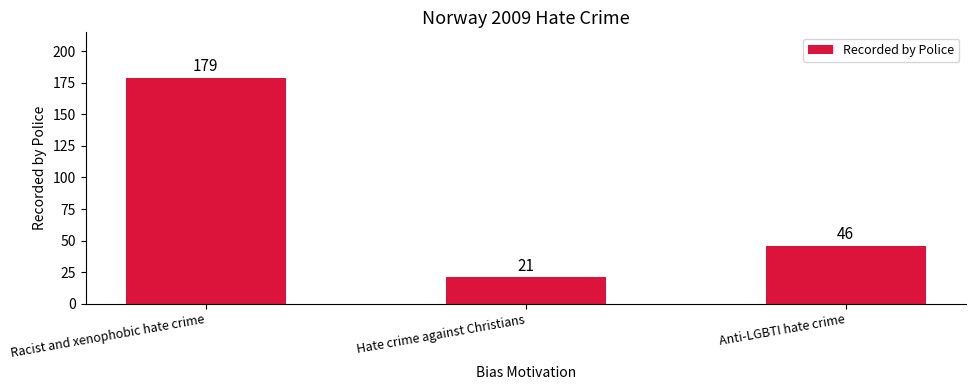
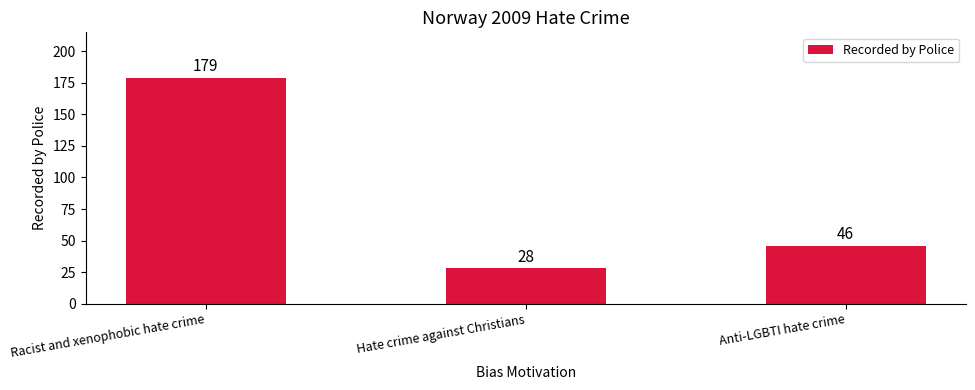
  {
    "Racist and xenophobic hate crime": 179,
-   "Hate crime against Christians": 21,
+   "Hate crime against Christians": 28,
    "Anti-LGBTI hate crime": 46
  }
